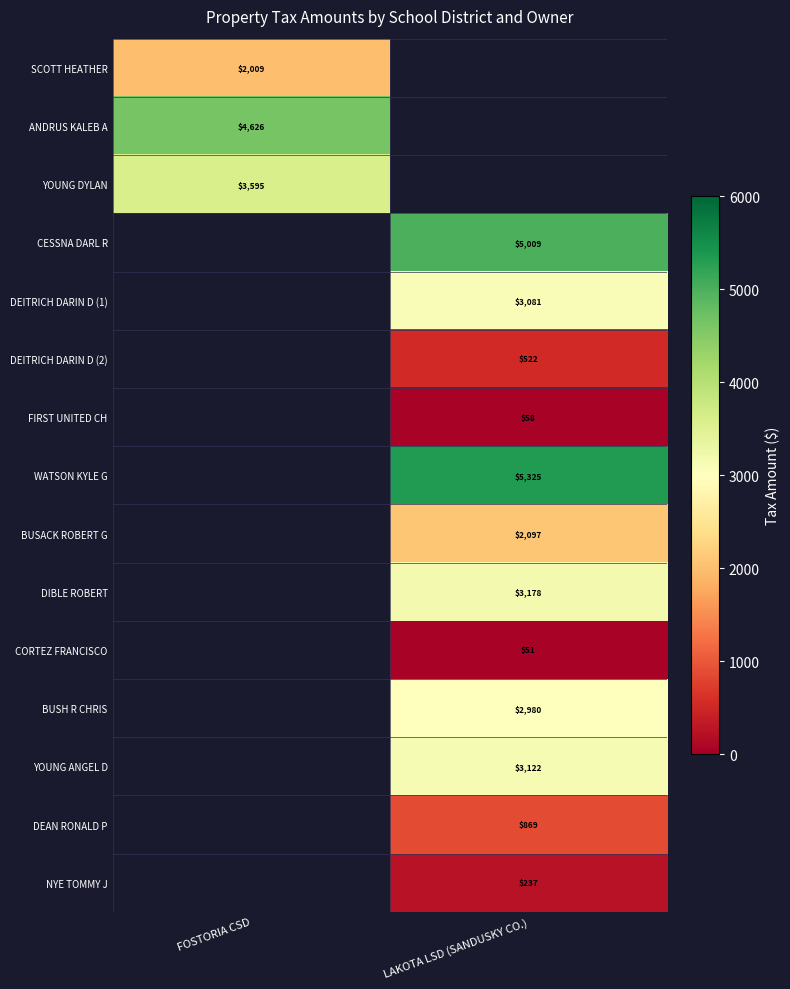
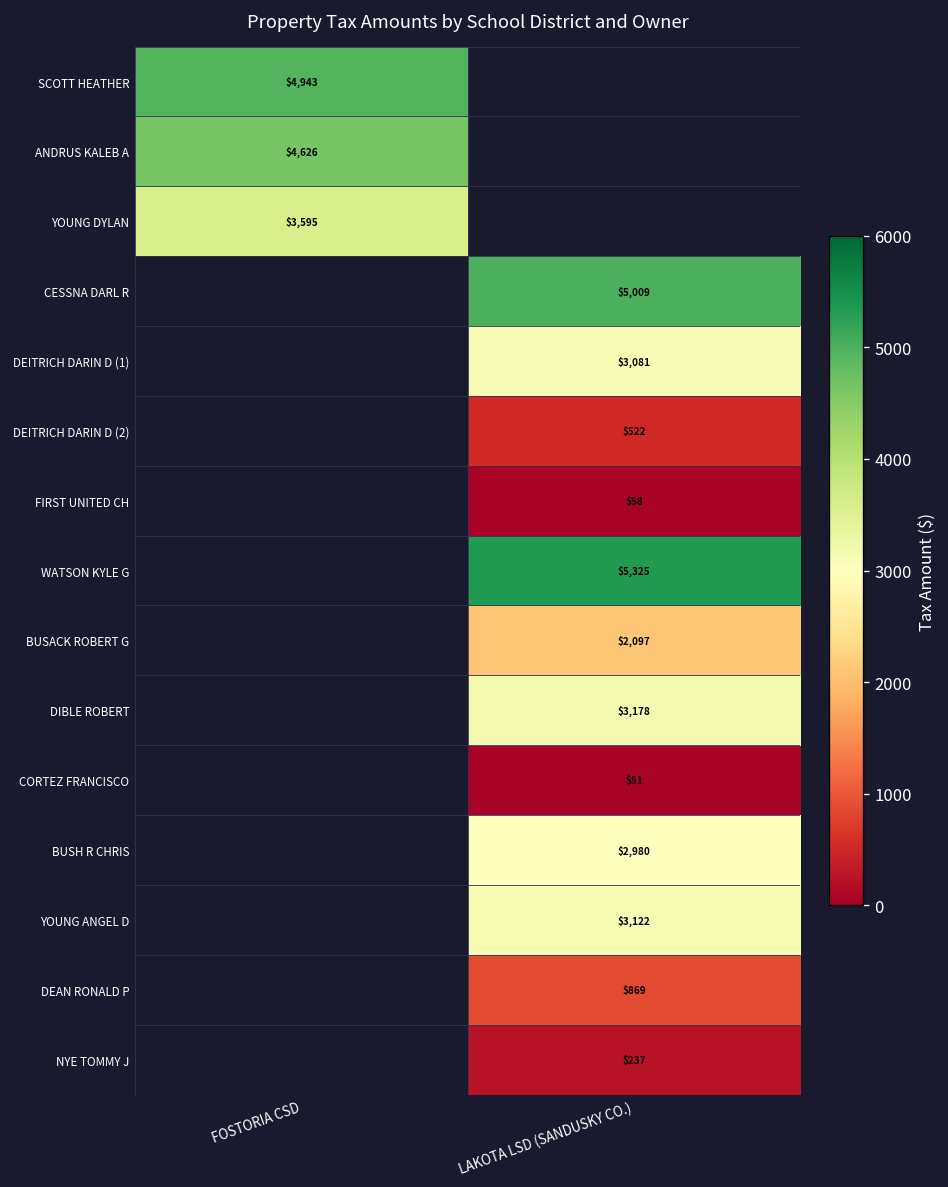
  {
    "SCOTT HEATHER": {
-     "FOSTORIA CSD": "$2,009"
+     "FOSTORIA CSD": "$4,943"
    },
    "ANDRUS KALEB A": {
      "FOSTORIA CSD": "$4,626"
    },
    "YOUNG DYLAN": {
      "FOSTORIA CSD": "$3,595"
    },
    "CESSNA DARL R": {
      "LAKOTA LSD (SANDUSKY CO.)": "$5,009"
    },
    "DEITRICH DARIN D (1)": {
      "LAKOTA LSD (SANDUSKY CO.)": "$3,081"
    },
    "DEITRICH DARIN D (2)": {
      "LAKOTA LSD (SANDUSKY CO.)": "$522"
    },
    "FIRST UNITED CH": {
      "LAKOTA LSD (SANDUSKY CO.)": "$58"
    },
    "WATSON KYLE G": {
      "LAKOTA LSD (SANDUSKY CO.)": "$5,325"
    },
    "BUSACK ROBERT G": {
      "LAKOTA LSD (SANDUSKY CO.)": "$2,097"
    },
    "DIBLE ROBERT": {
      "LAKOTA LSD (SANDUSKY CO.)": "$3,178"
    },
    "CORTEZ FRANCISCO": {
      "LAKOTA LSD (SANDUSKY CO.)": "$51"
    },
    "BUSH R CHRIS": {
      "LAKOTA LSD (SANDUSKY CO.)": "$2,980"
    },
    "YOUNG ANGEL D": {
      "LAKOTA LSD (SANDUSKY CO.)": "$3,122"
    },
    "DEAN RONALD P": {
      "LAKOTA LSD (SANDUSKY CO.)": "$869"
    },
    "NYE TOMMY J": {
      "LAKOTA LSD (SANDUSKY CO.)": "$237"
    }
  }
